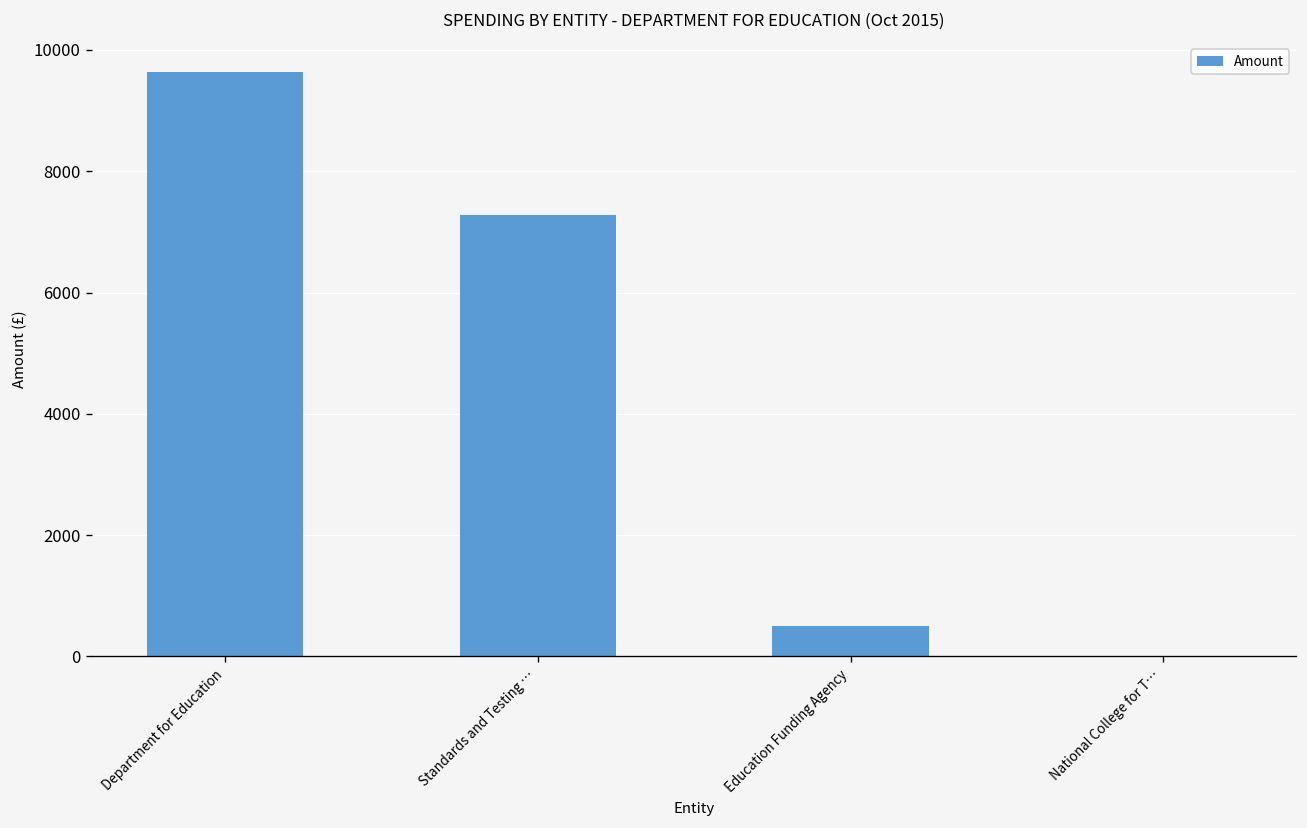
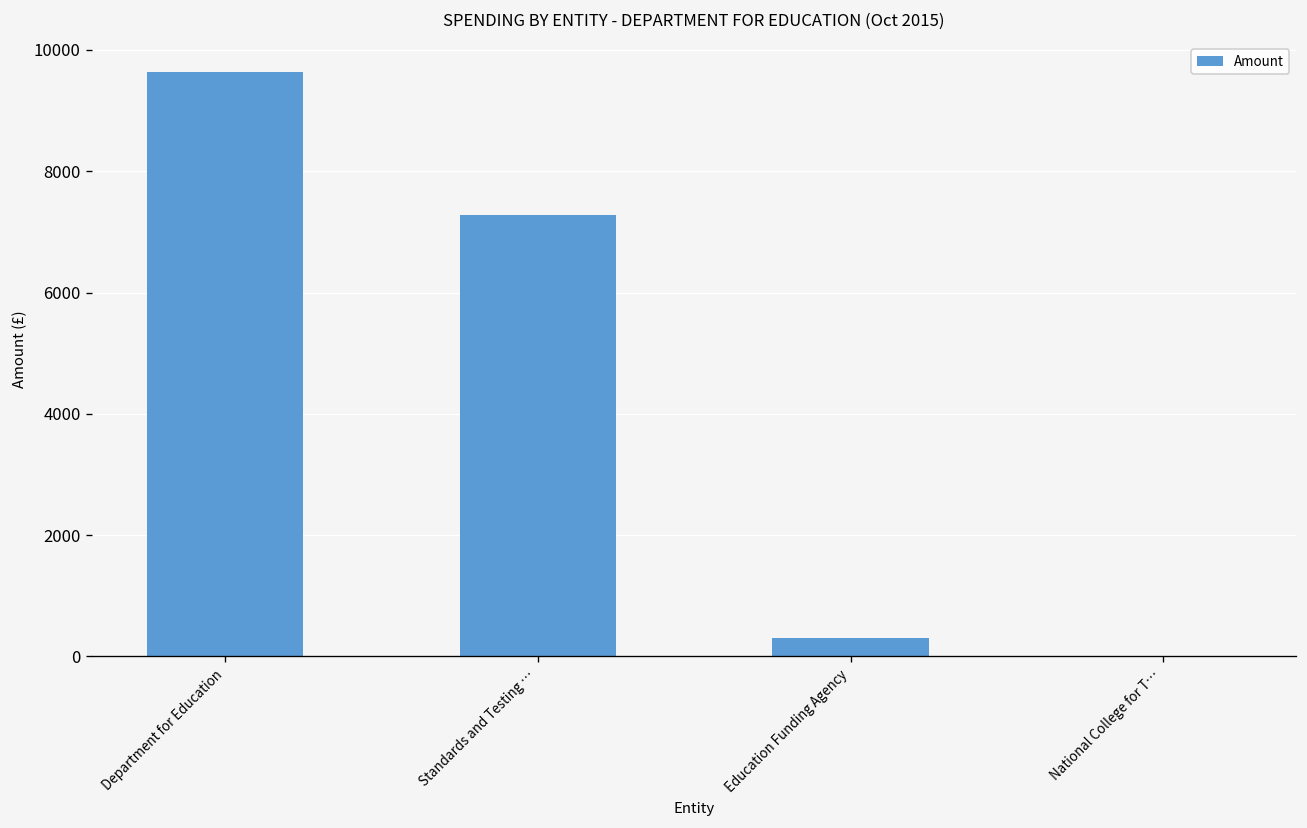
  {
    "Department for Education": 9600,
    "Standards and Testing …": 7300,
-   "Education Funding Agency": 500,
+   "Education Funding Agency": 300,
    "National College for T…": 0
  }
